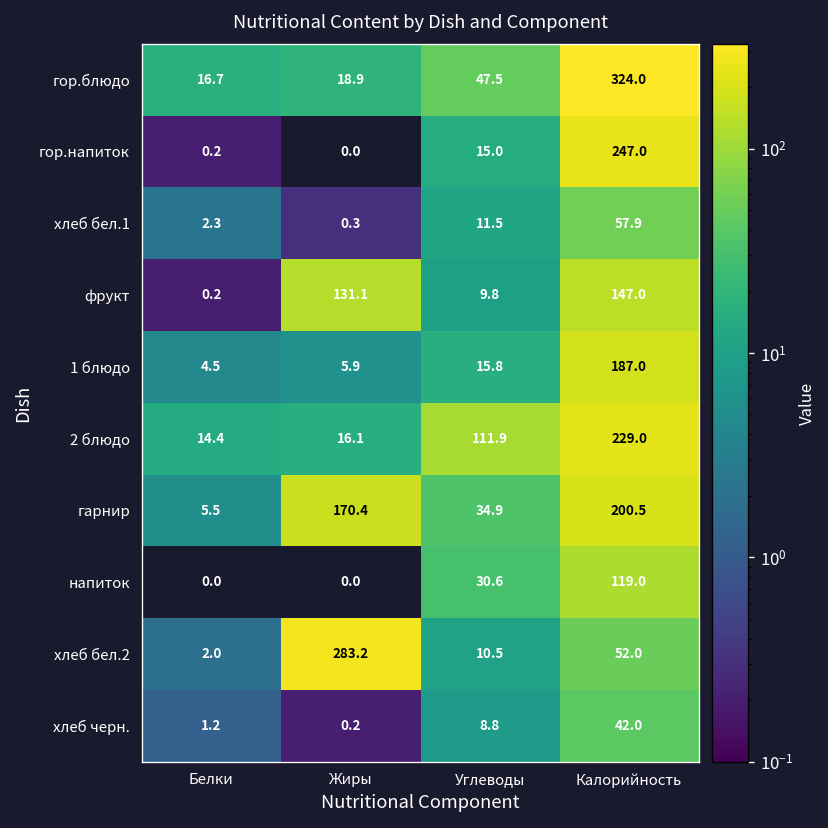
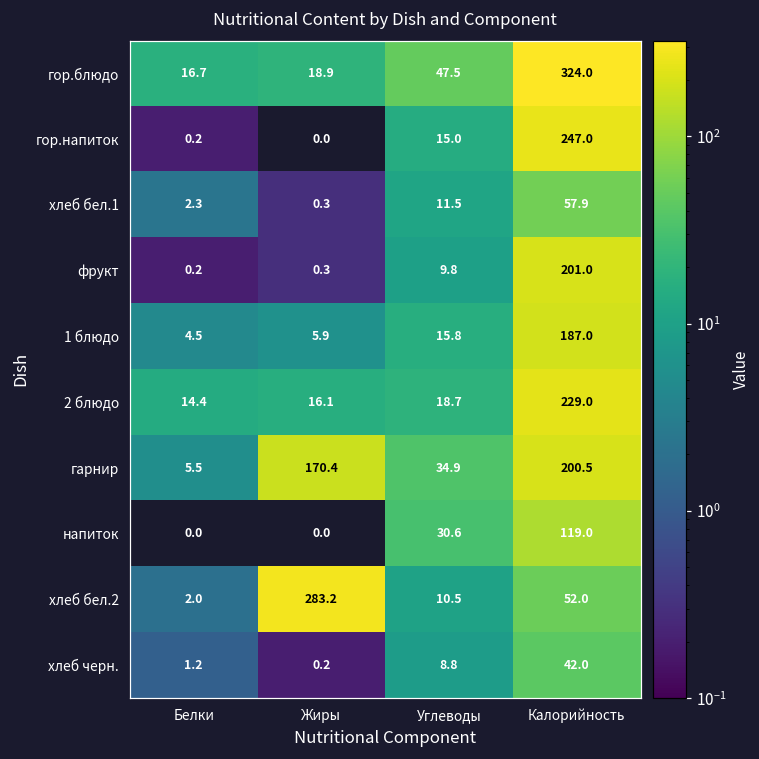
  {
    "гор.блюдо": {
      "Белки": 16.7,
      "Жиры": 18.9,
      "Углеводы": 47.5,
      "Калорийность": 324.0
    },
    "гор.напиток": {
      "Белки": 0.2,
      "Жиры": 0.0,
      "Углеводы": 15.0,
      "Калорийность": 247.0
    },
    "хлеб бел.1": {
      "Белки": 2.3,
      "Жиры": 0.3,
      "Углеводы": 11.5,
      "Калорийность": 57.9
    },
    "фрукт": {
      "Белки": 0.2,
-     "Жиры": 131.1,
+     "Жиры": 0.3,
      "Углеводы": 9.8,
-     "Калорийность": 147.0
+     "Калорийность": 201.0
    },
    "1 блюдо": {
      "Белки": 4.5,
      "Жиры": 5.9,
      "Углеводы": 15.8,
      "Калорийность": 187.0
    },
    "2 блюдо": {
      "Белки": 14.4,
      "Жиры": 16.1,
-     "Углеводы": 111.9,
+     "Углеводы": 18.7,
      "Калорийность": 229.0
    },
    "гарнир": {
      "Белки": 5.5,
      "Жиры": 170.4,
      "Углеводы": 34.9,
      "Калорийность": 200.5
    },
    "напиток": {
      "Белки": 0.0,
      "Жиры": 0.0,
      "Углеводы": 30.6,
      "Калорийность": 119.0
    },
    "хлеб бел.2": {
      "Белки": 2.0,
      "Жиры": 283.2,
      "Углеводы": 10.5,
      "Калорийность": 52.0
    },
    "хлеб черн.": {
      "Белки": 1.2,
      "Жиры": 0.2,
      "Углеводы": 8.8,
      "Калорийность": 42.0
    }
  }
